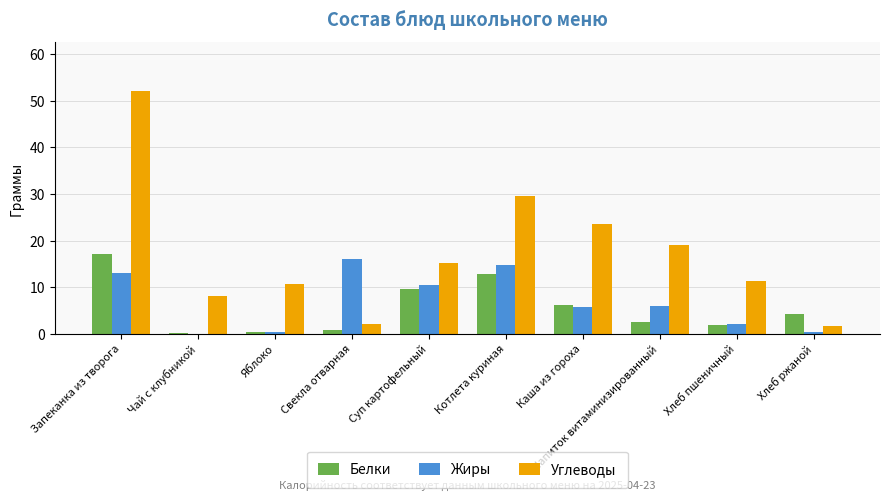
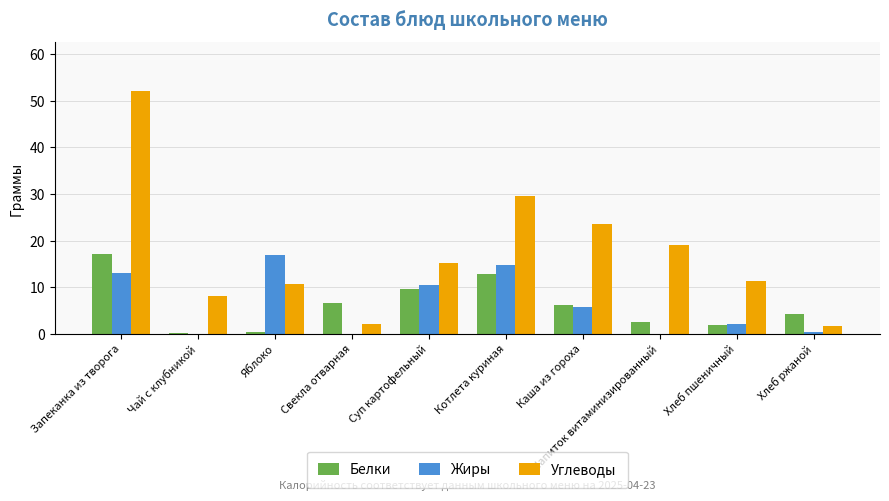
  {
    "Белки": {
      "Запеканка из творога": 17,
-     "Свекла отварная": 1,
+     "Свекла отварная": 7,
      "Суп картофельный": 10,
      "Котлета куриная": 13,
      "Каша из гороха": 6,
      "Напиток витаминизированный": 3,
      "Хлеб пшеничный": 2,
      "Хлеб ржаной": 4
    },
    "Жиры": {
      "Запеканка из творога": 13,
-     "Яблоко": 0,
-     "Свекла отварная": 16,
+     "Яблоко": 17,
+     "Свекла отварная": 0,
      "Суп картофельный": 11,
      "Котлета куриная": 15,
      "Каша из гороха": 6,
-     "Напиток витаминизированный": 6,
+     "Напиток витаминизированный": 0,
      "Хлеб пшеничный": 2
    },
    "Углеводы": {
      "Запеканка из творога": 52,
      "Чай с клубникой": 8,
      "Яблоко": 11,
      "Свекла отварная": 2,
      "Суп картофельный": 15,
      "Котлета куриная": 30,
      "Каша из гороха": 24,
      "Напиток витаминизированный": 19,
      "Хлеб пшеничный": 11,
      "Хлеб ржаной": 2
    }
  }
